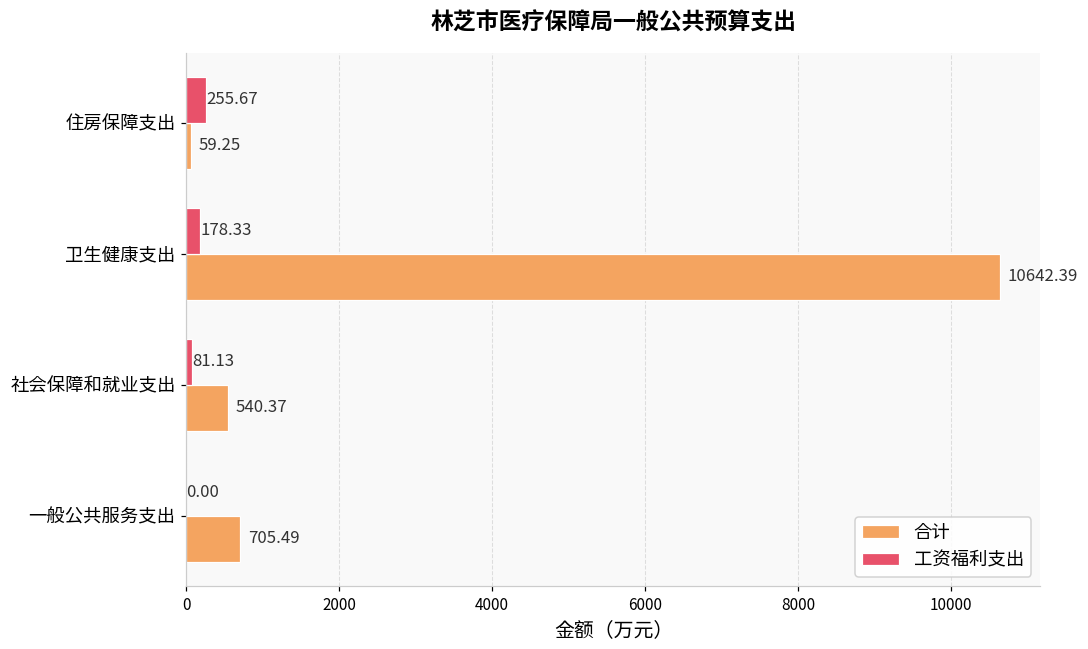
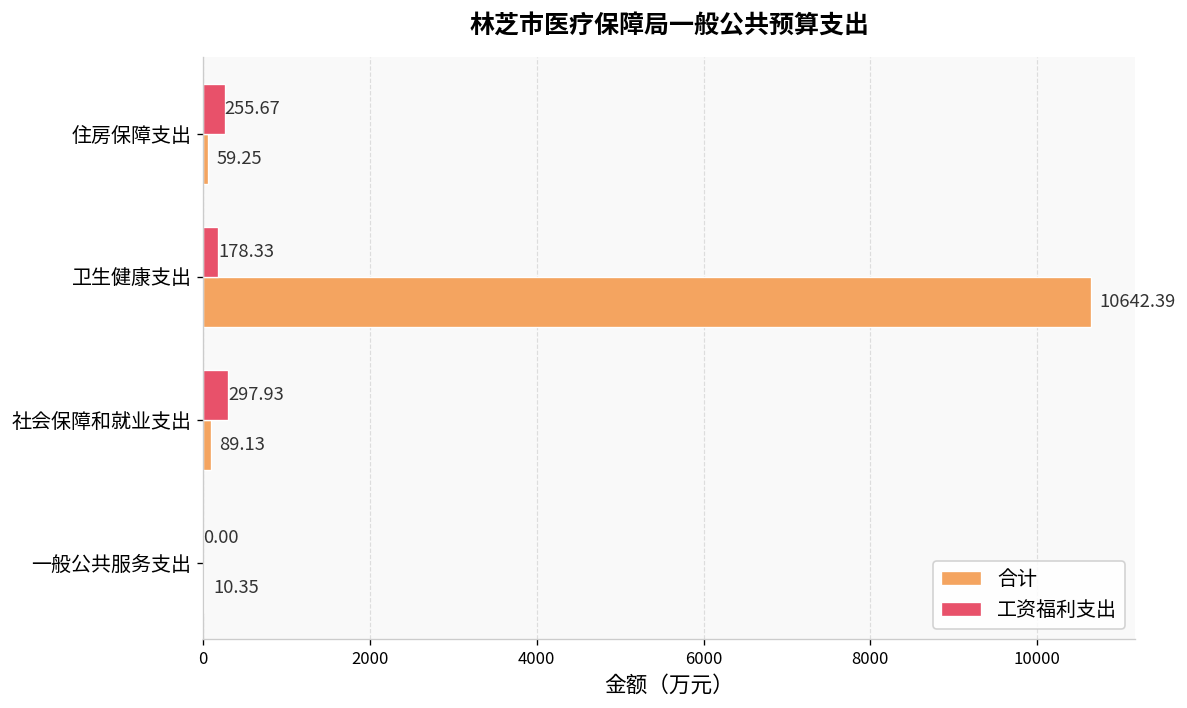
  {
    "合计": {
      "住房保障支出": 59.25,
      "卫生健康支出": 10642.39,
-     "社会保障和就业支出": 540.37,
-     "一般公共服务支出": 705.49
+     "社会保障和就业支出": 89.13,
+     "一般公共服务支出": 10.35
    },
    "工资福利支出": {
      "住房保障支出": 255.67,
      "卫生健康支出": 178.33,
-     "社会保障和就业支出": 81.13,
+     "社会保障和就业支出": 297.93,
      "一般公共服务支出": 0.00
    }
  }
